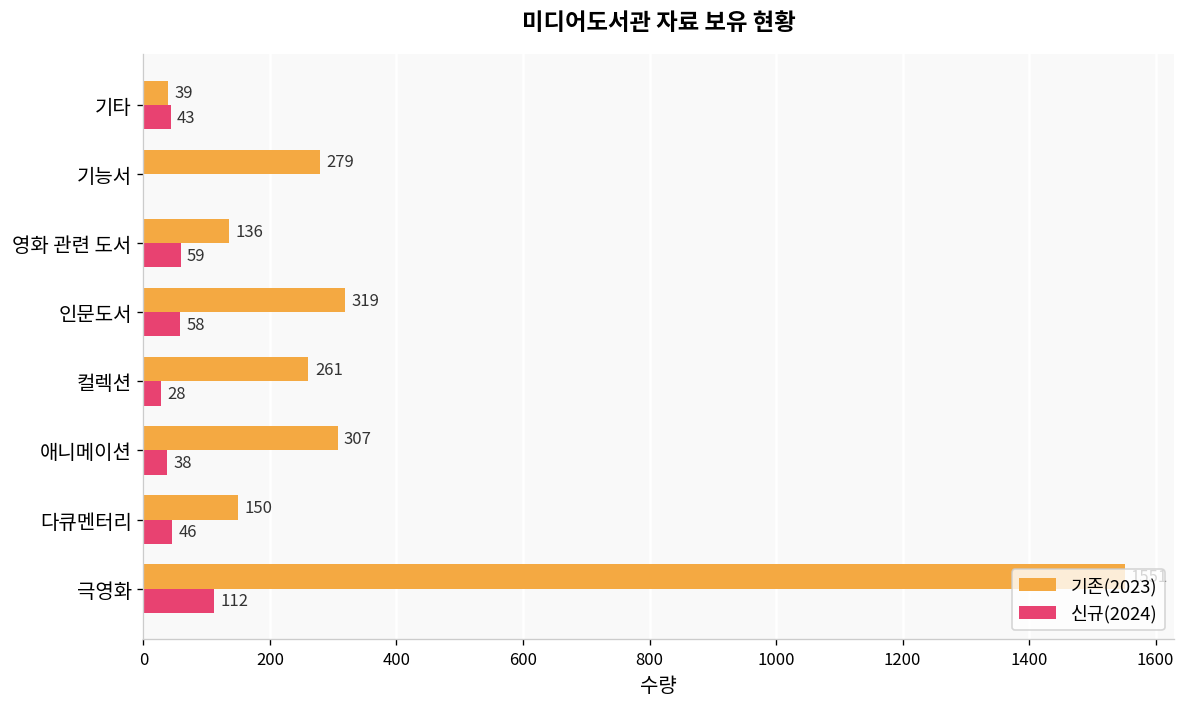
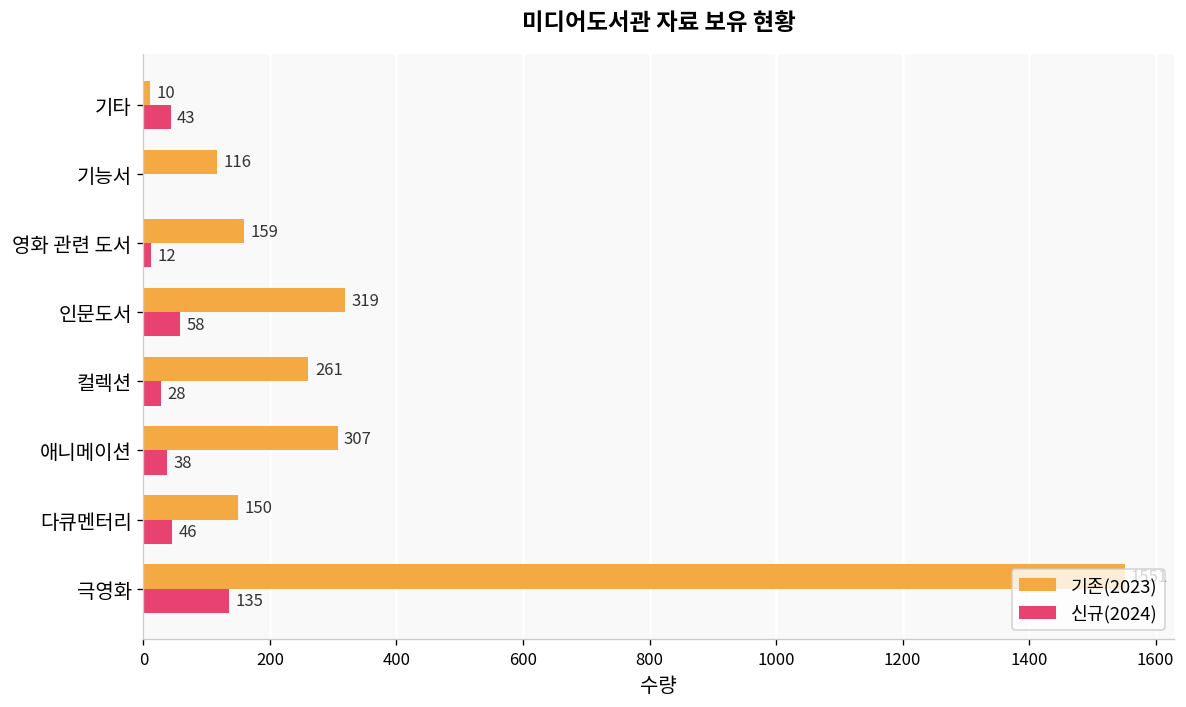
  {
    "기존(2023)": {
-     "기타": 39,
-     "기능서": 279,
-     "영화 관련 도서": 136,
+     "기타": 10,
+     "기능서": 116,
+     "영화 관련 도서": 159,
      "인문도서": 319,
      "컬렉션": 261,
      "애니메이션": 307,
      "다큐멘터리": 150
    },
    "신규(2024)": {
      "기타": 43,
-     "영화 관련 도서": 59,
+     "영화 관련 도서": 12,
      "인문도서": 58,
      "컬렉션": 28,
      "애니메이션": 38,
      "다큐멘터리": 46,
-     "극영화": 112
+     "극영화": 135
    }
  }
